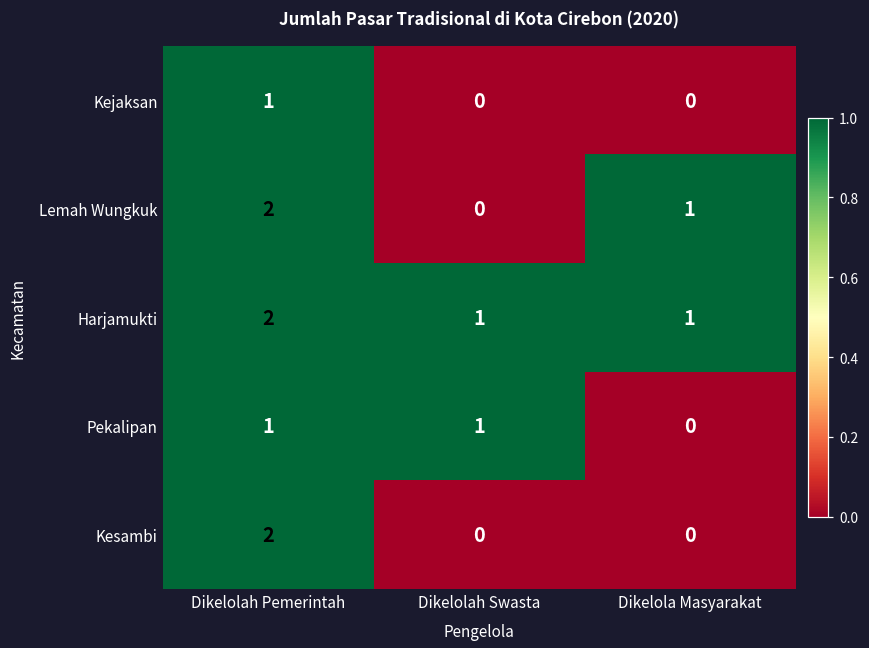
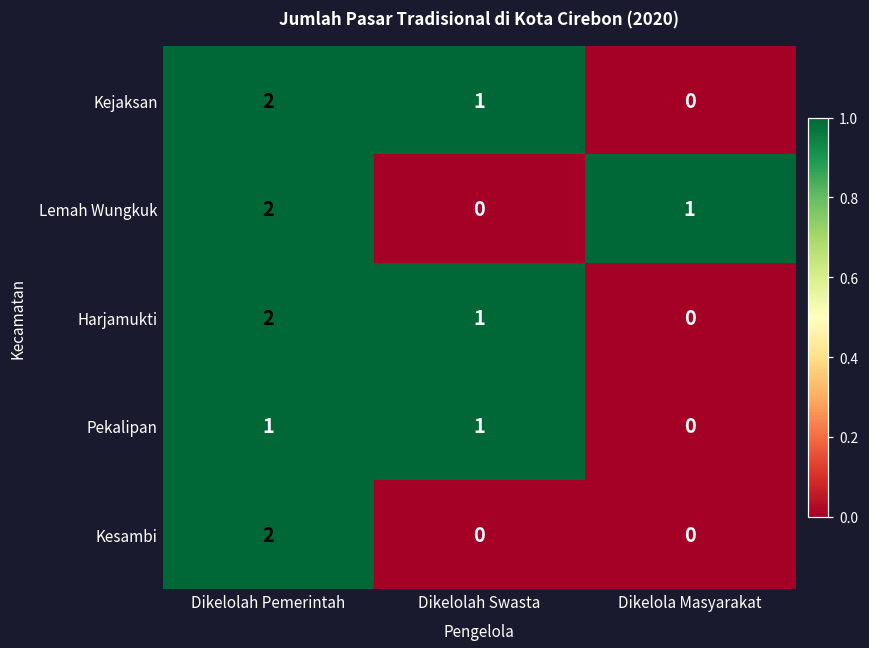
  {
    "Kejaksan": {
-     "Dikelolah Pemerintah": 1,
-     "Dikelolah Swasta": 0,
+     "Dikelolah Pemerintah": 2,
+     "Dikelolah Swasta": 1,
      "Dikelola Masyarakat": 0
    },
    "Lemah Wungkuk": {
      "Dikelolah Pemerintah": 2,
      "Dikelolah Swasta": 0,
      "Dikelola Masyarakat": 1
    },
    "Harjamukti": {
      "Dikelolah Pemerintah": 2,
      "Dikelolah Swasta": 1,
-     "Dikelola Masyarakat": 1
+     "Dikelola Masyarakat": 0
    },
    "Pekalipan": {
      "Dikelolah Pemerintah": 1,
      "Dikelolah Swasta": 1,
      "Dikelola Masyarakat": 0
    },
    "Kesambi": {
      "Dikelolah Pemerintah": 2,
      "Dikelolah Swasta": 0,
      "Dikelola Masyarakat": 0
    }
  }
